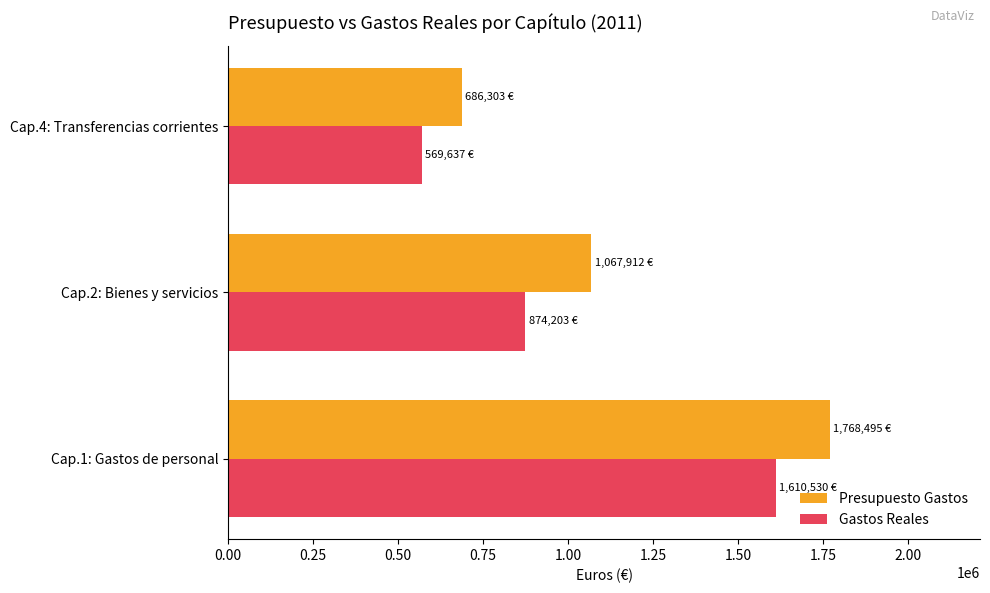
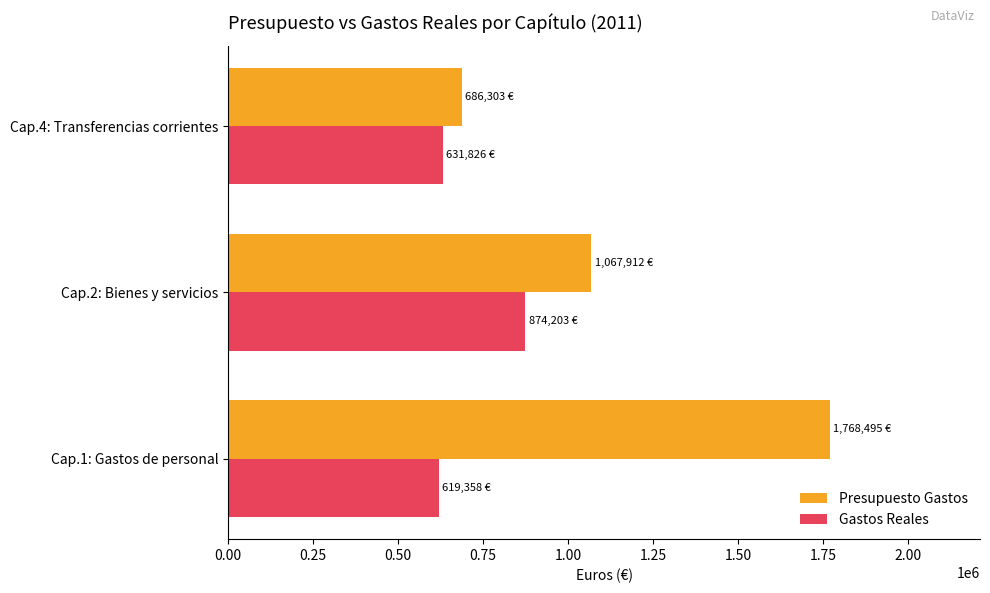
  {
    "Presupuesto Gastos": {
      "Cap.4: Transferencias corrientes": "686,303",
      "Cap.2: Bienes y servicios": "1,067,912",
      "Cap.1: Gastos de personal": "1,768,495"
    },
    "Gastos Reales": {
-     "Cap.4: Transferencias corrientes": "569,637",
+     "Cap.4: Transferencias corrientes": "631,826",
      "Cap.2: Bienes y servicios": "874,203",
-     "Cap.1: Gastos de personal": "1,610,530"
+     "Cap.1: Gastos de personal": "619,358"
    }
  }
